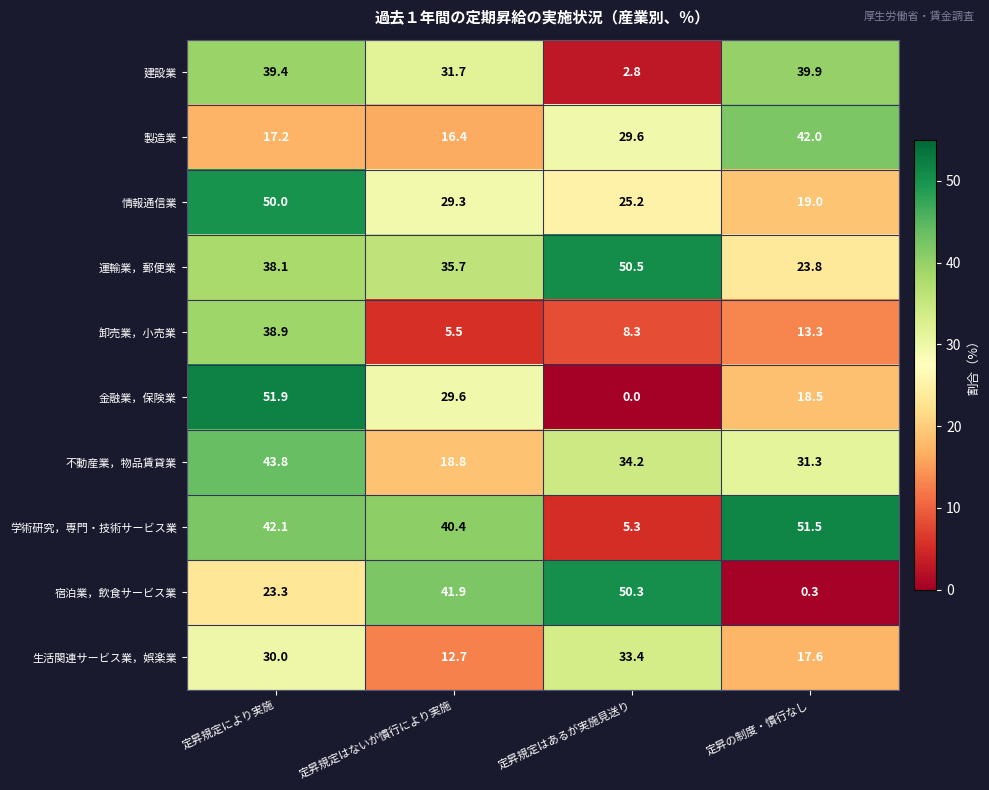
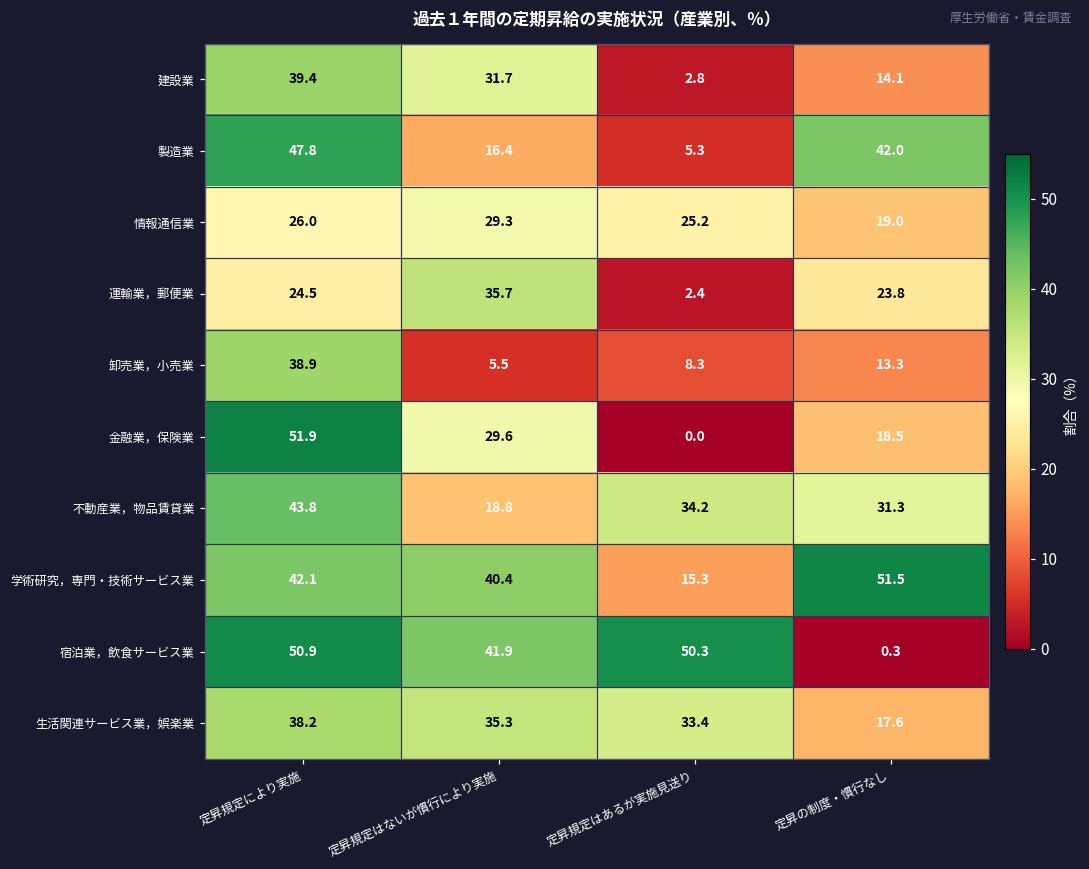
  {
    "建設業": {
      "定昇規定により実施": 39.4,
      "定昇規定はないが慣行により実施": 31.7,
      "定昇規定はあるが実施見送り": 2.8,
-     "定昇の制度・慣行なし": 39.9
+     "定昇の制度・慣行なし": 14.1
    },
    "製造業": {
-     "定昇規定により実施": 17.2,
+     "定昇規定により実施": 47.8,
      "定昇規定はないが慣行により実施": 16.4,
-     "定昇規定はあるが実施見送り": 29.6,
+     "定昇規定はあるが実施見送り": 5.3,
      "定昇の制度・慣行なし": 42.0
    },
    "情報通信業": {
-     "定昇規定により実施": 50.0,
+     "定昇規定により実施": 26.0,
      "定昇規定はないが慣行により実施": 29.3,
      "定昇規定はあるが実施見送り": 25.2,
      "定昇の制度・慣行なし": 19.0
    },
    "運輸業，郵便業": {
-     "定昇規定により実施": 38.1,
+     "定昇規定により実施": 24.5,
      "定昇規定はないが慣行により実施": 35.7,
-     "定昇規定はあるが実施見送り": 50.5,
+     "定昇規定はあるが実施見送り": 2.4,
      "定昇の制度・慣行なし": 23.8
    },
    "卸売業，小売業": {
      "定昇規定により実施": 38.9,
      "定昇規定はないが慣行により実施": 5.5,
      "定昇規定はあるが実施見送り": 8.3,
      "定昇の制度・慣行なし": 13.3
    },
    "金融業，保険業": {
      "定昇規定により実施": 51.9,
      "定昇規定はないが慣行により実施": 29.6,
      "定昇規定はあるが実施見送り": 0.0,
      "定昇の制度・慣行なし": 18.5
    },
    "不動産業，物品賃貸業": {
      "定昇規定により実施": 43.8,
      "定昇規定はないが慣行により実施": 18.8,
      "定昇規定はあるが実施見送り": 34.2,
      "定昇の制度・慣行なし": 31.3
    },
    "学術研究，専門・技術サービス業": {
      "定昇規定により実施": 42.1,
      "定昇規定はないが慣行により実施": 40.4,
-     "定昇規定はあるが実施見送り": 5.3,
+     "定昇規定はあるが実施見送り": 15.3,
      "定昇の制度・慣行なし": 51.5
    },
    "宿泊業，飲食サービス業": {
-     "定昇規定により実施": 23.3,
+     "定昇規定により実施": 50.9,
      "定昇規定はないが慣行により実施": 41.9,
      "定昇規定はあるが実施見送り": 50.3,
      "定昇の制度・慣行なし": 0.3
    },
    "生活関連サービス業，娯楽業": {
-     "定昇規定により実施": 30.0,
-     "定昇規定はないが慣行により実施": 12.7,
+     "定昇規定により実施": 38.2,
+     "定昇規定はないが慣行により実施": 35.3,
      "定昇規定はあるが実施見送り": 33.4,
      "定昇の制度・慣行なし": 17.6
    }
  }
